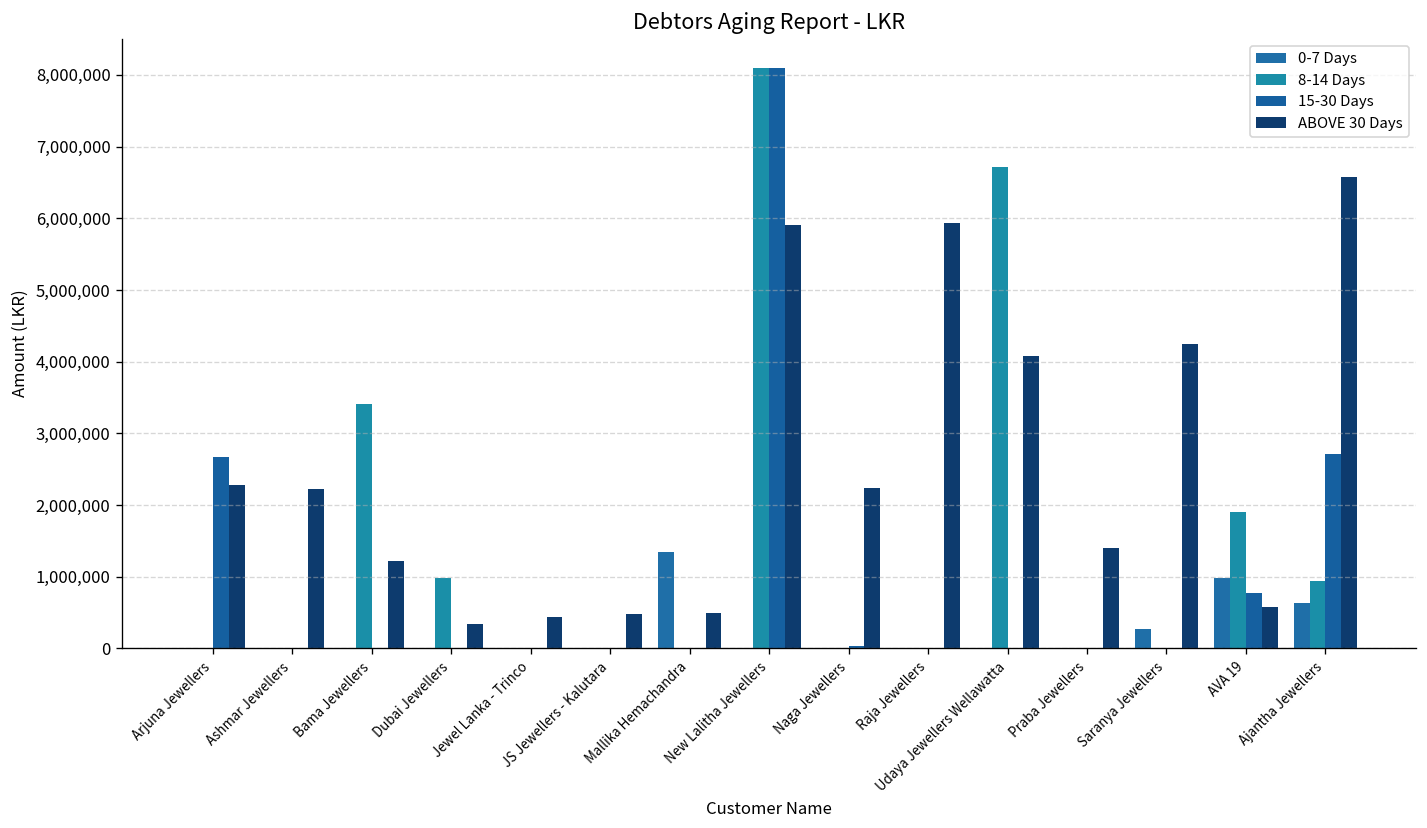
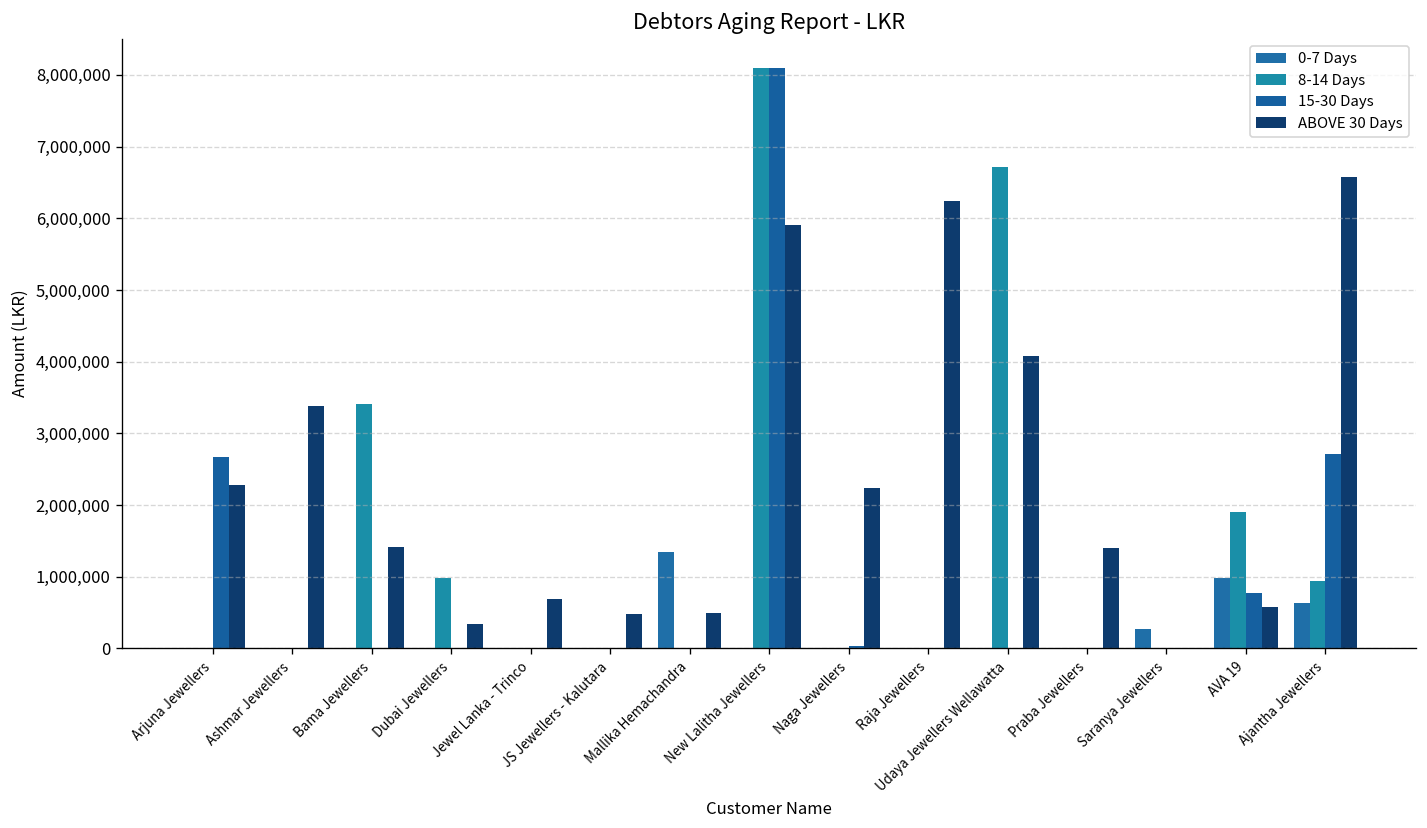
  {
    "ABOVE 30 Days": {
      "Arjuna Jewellers": "2,300,000",
-     "Ashmar Jewellers": "2,200,000",
-     "Bama Jewellers": "1,200,000",
+     "Ashmar Jewellers": "3,400,000",
+     "Bama Jewellers": "1,400,000",
      "Dubai Jewellers": "300,000",
-     "Jewel Lanka - Trinco": "400,000",
+     "Jewel Lanka - Trinco": "700,000",
      "JS Jewellers - Kalutara": "500,000",
      "Mallika Hemachandra": "500,000",
      "New Lalitha Jewellers": "5,900,000",
      "Naga Jewellers": "2,200,000",
-     "Raja Jewellers": "5,900,000",
+     "Raja Jewellers": "6,200,000",
      "Udaya Jewellers Wellawatta": "4,100,000",
      "Praba Jewellers": "1,400,000",
-     "Saranya Jewellers": "4,200,000",
+     "Saranya Jewellers": "0",
      "AVA 19": "600,000",
      "Ajantha Jewellers": "6,600,000"
    }
  }
